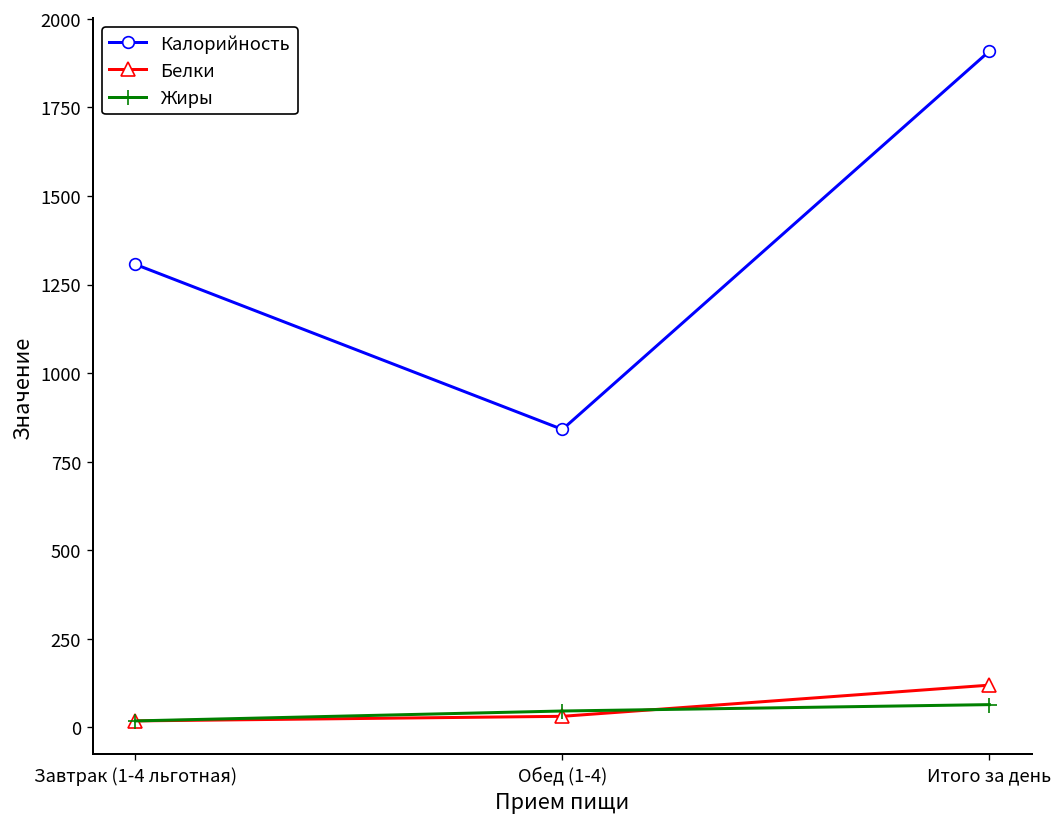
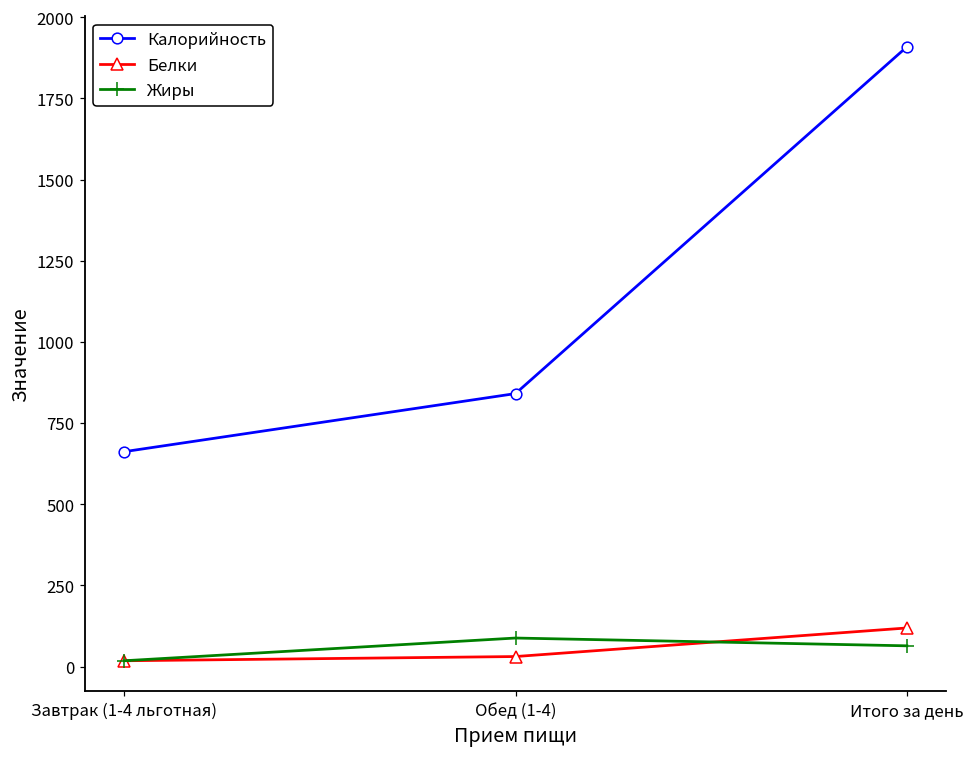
  {
    "Калорийность": {
-     "Завтрак (1-4 льготная)": 1310,
+     "Завтрак (1-4 льготная)": 660,
      "Обед (1-4)": 840,
      "Итого за день": 1910
    },
    "Белки": {
      "Обед (1-4)": 30,
      "Итого за день": 120
    },
    "Жиры": {
-     "Обед (1-4)": 50,
+     "Обед (1-4)": 90,
      "Итого за день": 60
    }
  }
